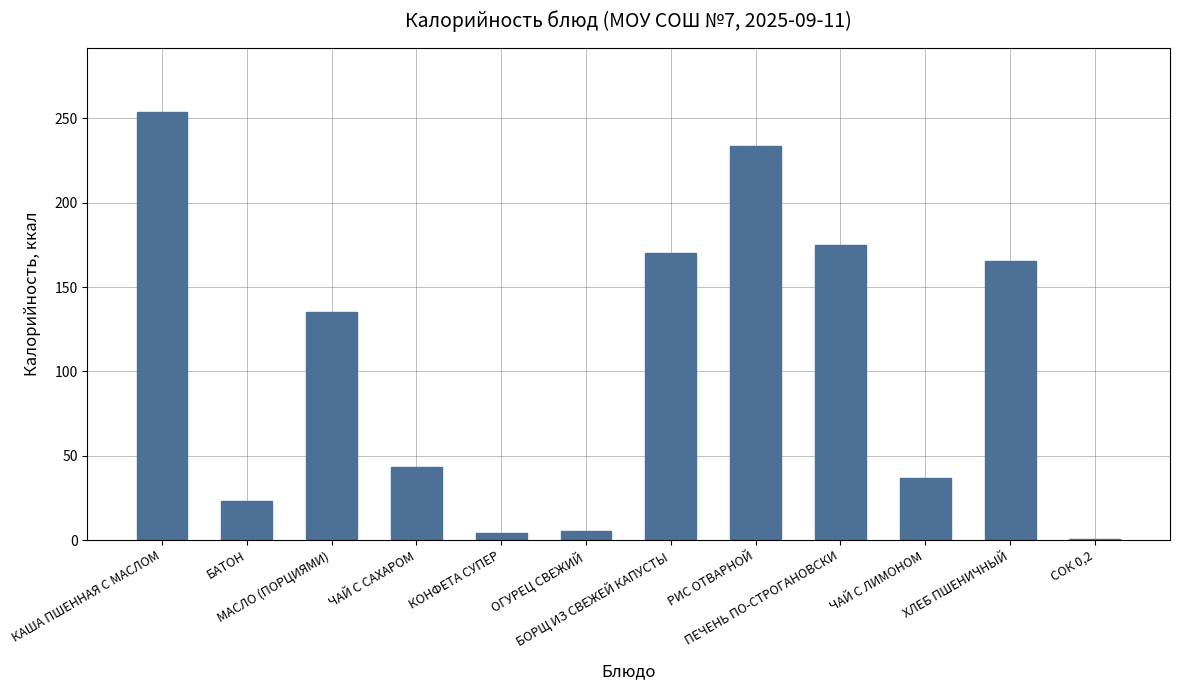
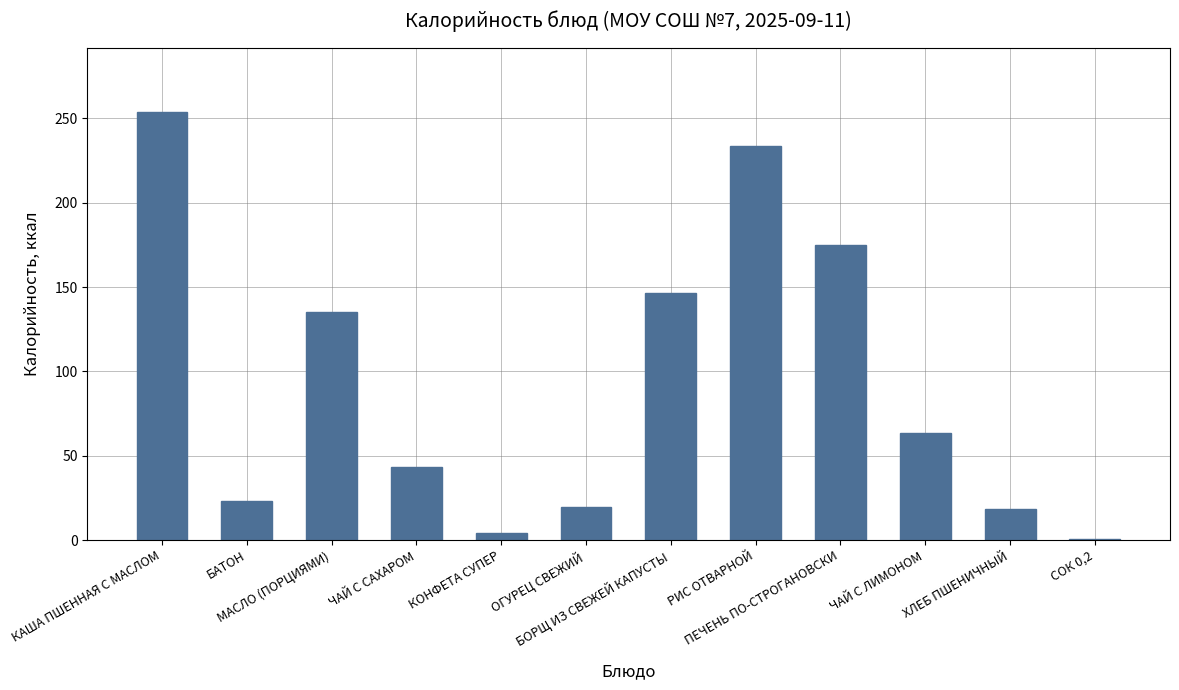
  {
    "КАША ПШЕННАЯ С МАСЛОМ": 254,
    "БАТОН": 23,
    "МАСЛО (ПОРЦИЯМИ)": 135,
    "ЧАЙ С САХАРОМ": 43,
    "КОНФЕТА СУПЕР": 4,
-   "ОГУРЕЦ СВЕЖИЙ": 6,
-   "БОРЩ ИЗ СВЕЖЕЙ КАПУСТЫ": 170,
+   "ОГУРЕЦ СВЕЖИЙ": 20,
+   "БОРЩ ИЗ СВЕЖЕЙ КАПУСТЫ": 146,
    "РИС ОТВАРНОЙ": 234,
    "ПЕЧЕНЬ ПО-СТРОГАНОВСКИ": 175,
-   "ЧАЙ С ЛИМОНОМ": 37,
-   "ХЛЕБ ПШЕНИЧНЫЙ": 165
+   "ЧАЙ С ЛИМОНОМ": 63,
+   "ХЛЕБ ПШЕНИЧНЫЙ": 19
  }
